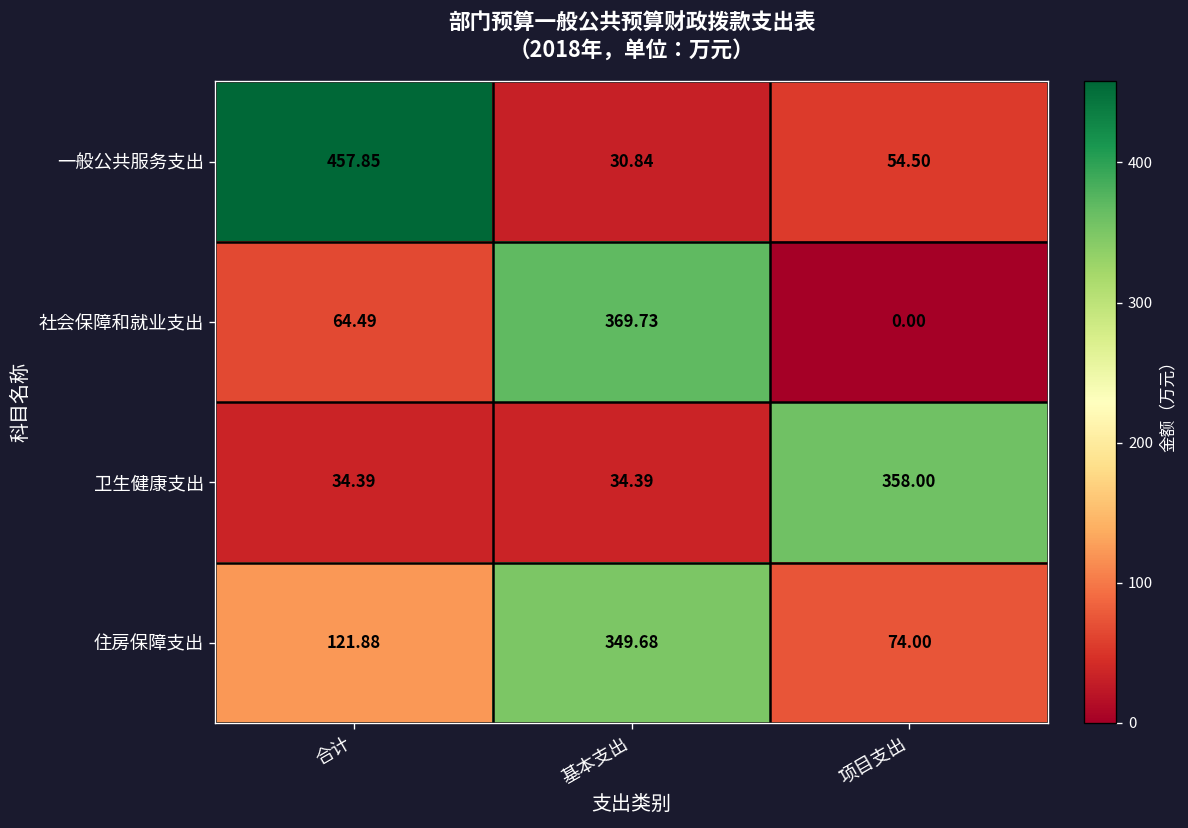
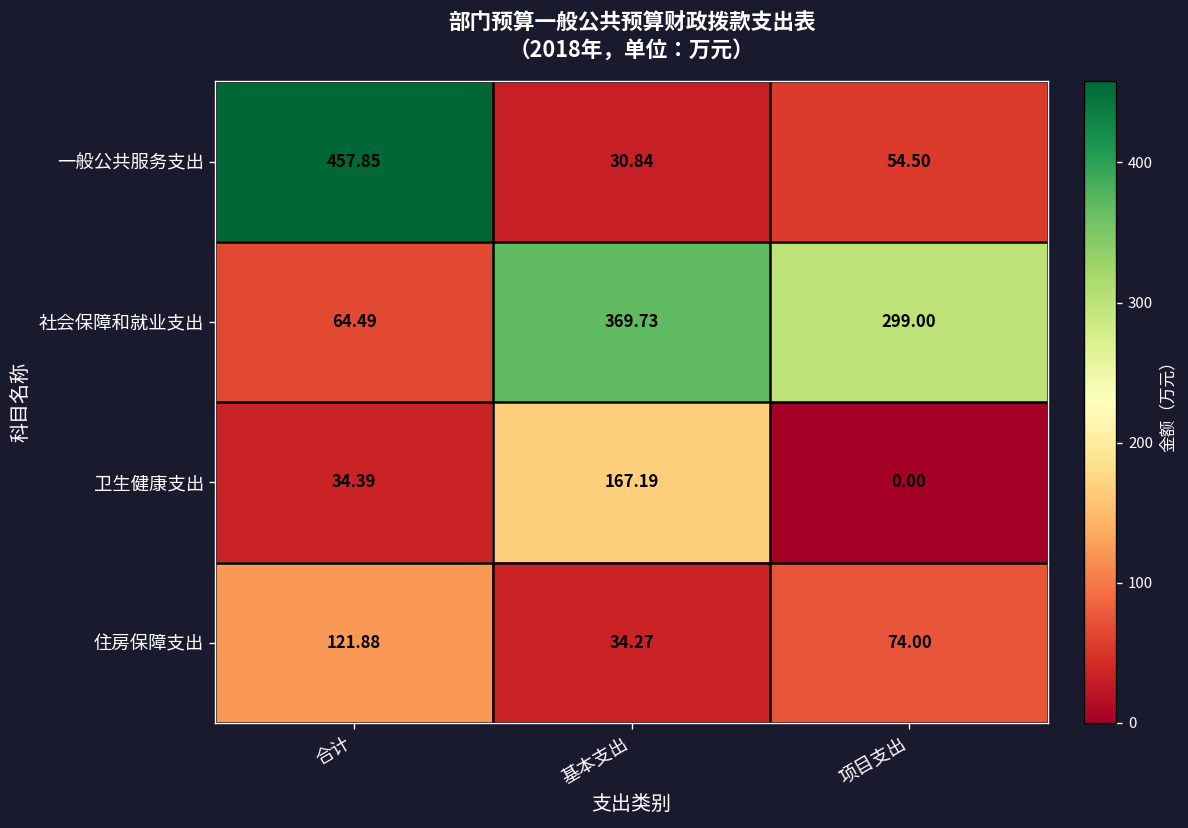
  {
    "一般公共服务支出": {
      "合计": 457.85,
      "基本支出": 30.84,
      "项目支出": 54.50
    },
    "社会保障和就业支出": {
      "合计": 64.49,
      "基本支出": 369.73,
-     "项目支出": 0.00
+     "项目支出": 299.00
    },
    "卫生健康支出": {
      "合计": 34.39,
-     "基本支出": 34.39,
-     "项目支出": 358.00
+     "基本支出": 167.19,
+     "项目支出": 0.00
    },
    "住房保障支出": {
      "合计": 121.88,
-     "基本支出": 349.68,
+     "基本支出": 34.27,
      "项目支出": 74.00
    }
  }
